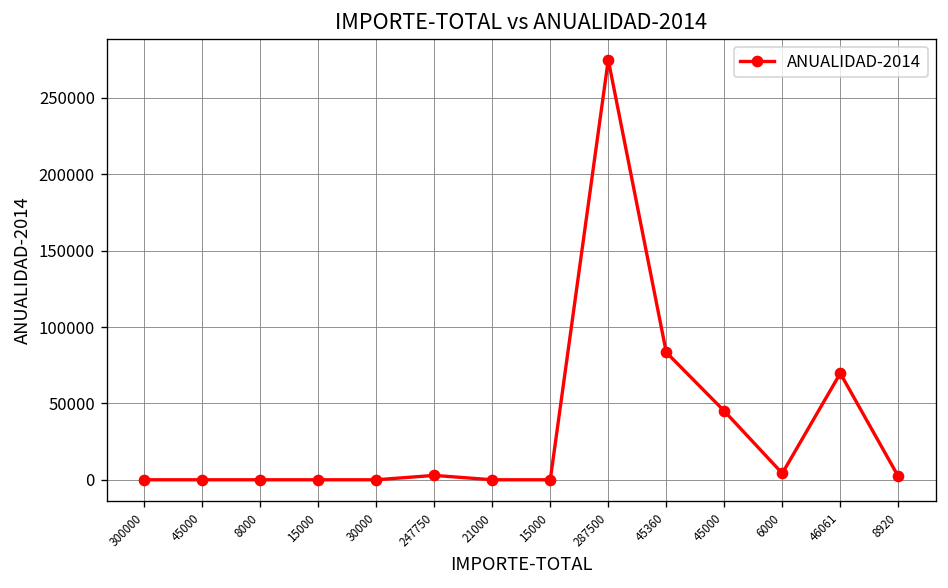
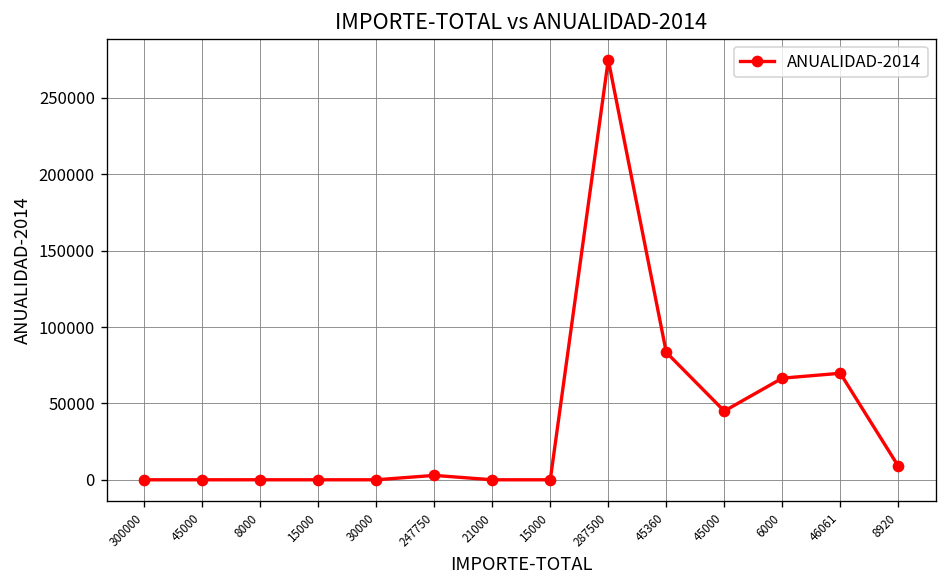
  {
    "300000": 0,
    "8000": 0,
    "30000": 0,
    "247750": 3000,
    "21000": 0,
    "287500": 275000,
    "45360": 83000,
-   "6000": 4000,
+   "6000": 67000,
    "46061": 70000,
-   "8920": 2000
+   "8920": 9000
  }
